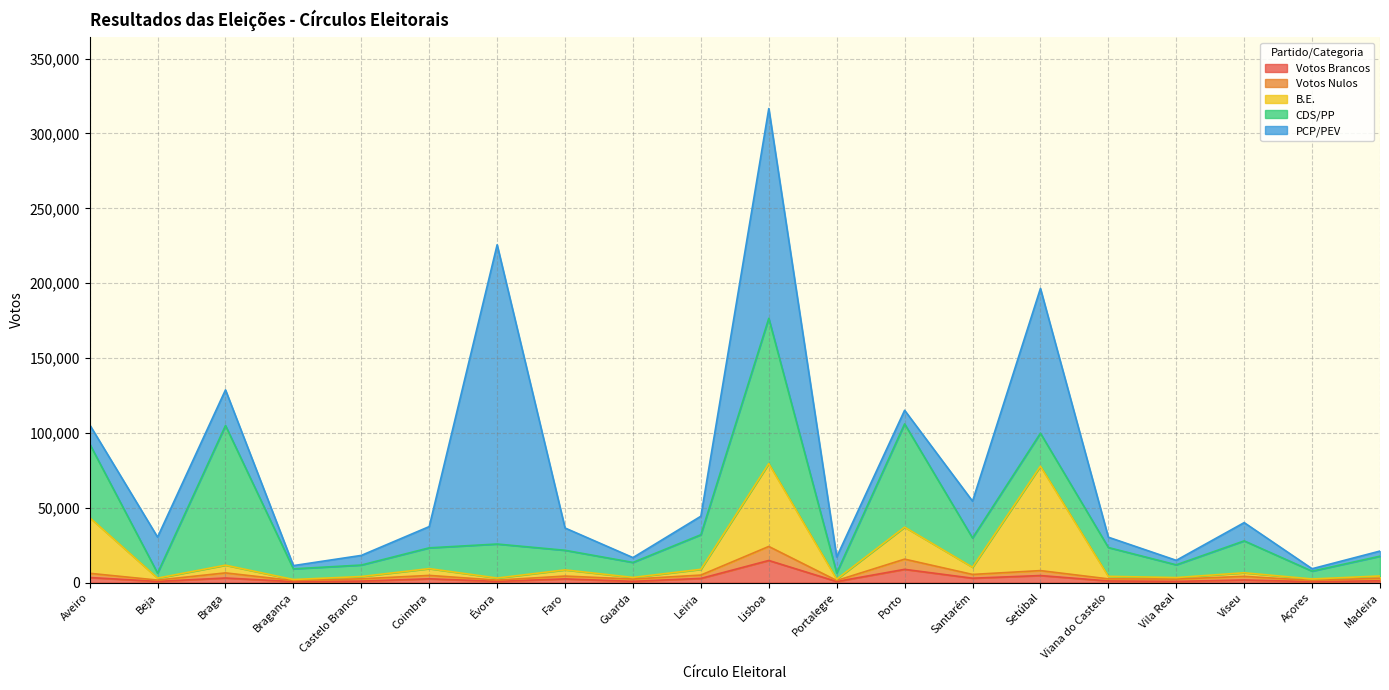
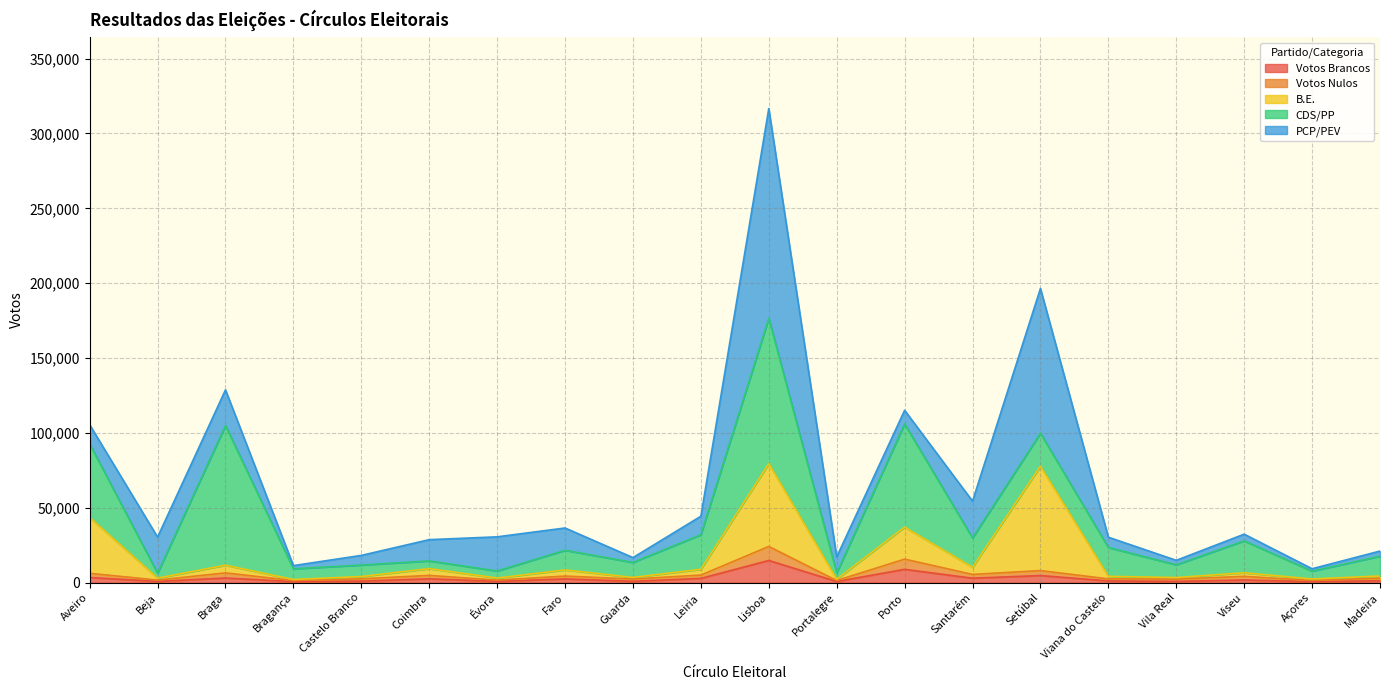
  {
    "B.E.": {
      "Aveiro": "37,000",
      "Braga": "5,000",
      "Coimbra": "5,000",
      "Faro": "4,000",
      "Leiria": "4,000",
      "Lisboa": "55,000",
      "Porto": "21,000",
      "Santarém": "5,000",
      "Setúbal": "70,000",
      "Viana do Castelo": "2,000",
      "Viseu": "2,000"
    },
    "CDS/PP": {
      "Aveiro": "49,000",
      "Beja": "3,000",
      "Braga": "93,000",
      "Bragança": "7,000",
      "Castelo Branco": "8,000",
-     "Coimbra": "14,000",
-     "Évora": "23,000",
+     "Coimbra": "5,000",
+     "Évora": "5,000",
      "Faro": "13,000",
      "Guarda": "10,000",
      "Leiria": "23,000",
      "Lisboa": "97,000",
      "Portalegre": "4,000",
      "Porto": "69,000",
      "Santarém": "20,000",
      "Setúbal": "22,000",
      "Viana do Castelo": "19,000",
      "Vila Real": "9,000",
      "Viseu": "21,000",
      "Madeira": "13,000"
    },
    "PCP/PEV": {
      "Aveiro": "13,000",
      "Beja": "24,000",
      "Braga": "24,000",
      "Bragança": "2,000",
      "Castelo Branco": "6,000",
      "Coimbra": "14,000",
-     "Évora": "200,000",
+     "Évora": "23,000",
      "Faro": "15,000",
      "Guarda": "3,000",
      "Leiria": "12,000",
      "Lisboa": "140,000",
      "Portalegre": "11,000",
      "Porto": "9,000",
      "Santarém": "25,000",
      "Setúbal": "97,000",
      "Viana do Castelo": "7,000",
      "Vila Real": "3,000",
-     "Viseu": "12,000",
+     "Viseu": "4,000",
      "Madeira": "3,000"
    }
  }
